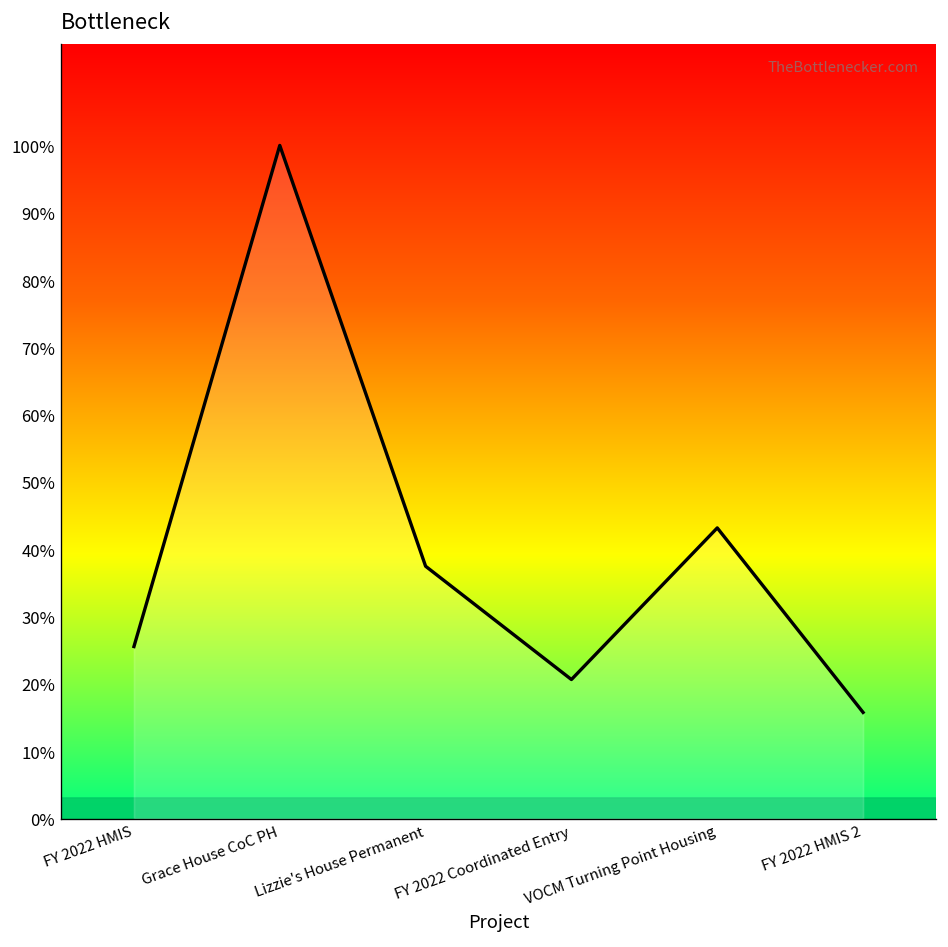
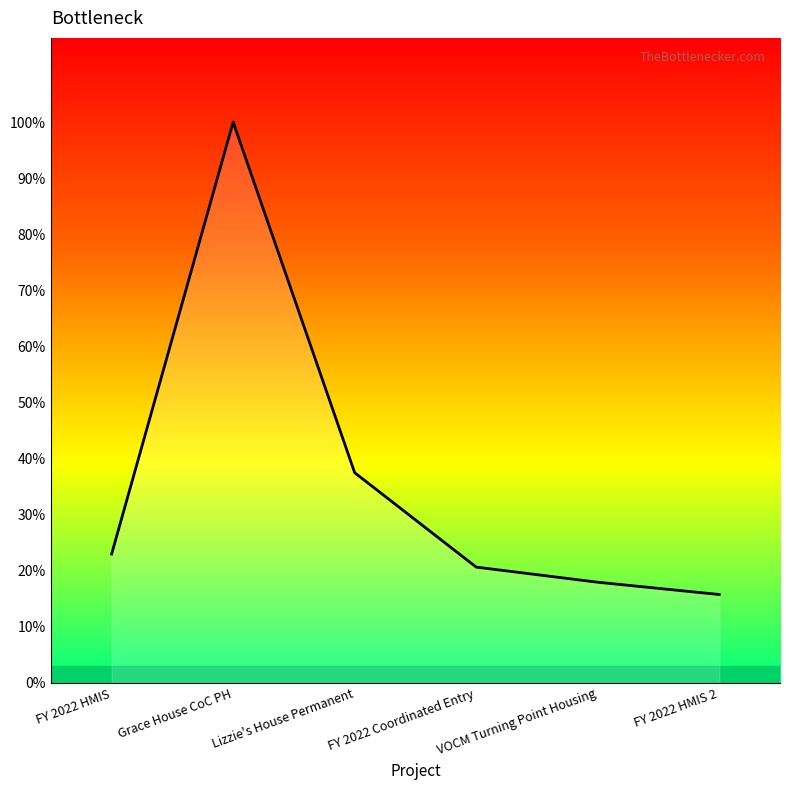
  {
-   "FY 2022 HMIS": "26%",
+   "FY 2022 HMIS": "23%",
    "Grace House CoC PH": "100%",
    "Lizzie's House Permanent": "37%",
    "FY 2022 Coordinated Entry": "21%",
-   "VOCM Turning Point Housing": "43%",
+   "VOCM Turning Point Housing": "18%",
    "FY 2022 HMIS 2": "16%"
  }
